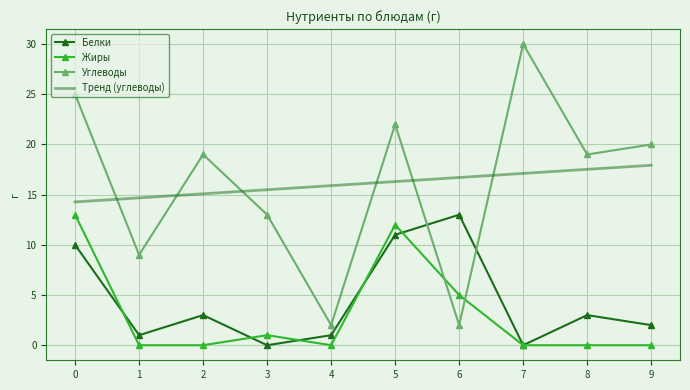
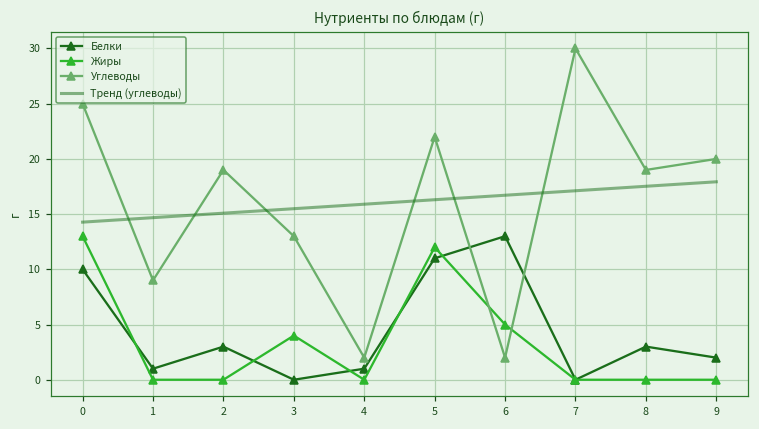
  {
    "Жиры": {
      "0": 13,
      "1": 0,
      "2": 0,
-     "3": 1,
+     "3": 4,
      "4": 0,
      "5": 12,
      "6": 5,
      "8": 0,
      "9": 0
    }
  }
